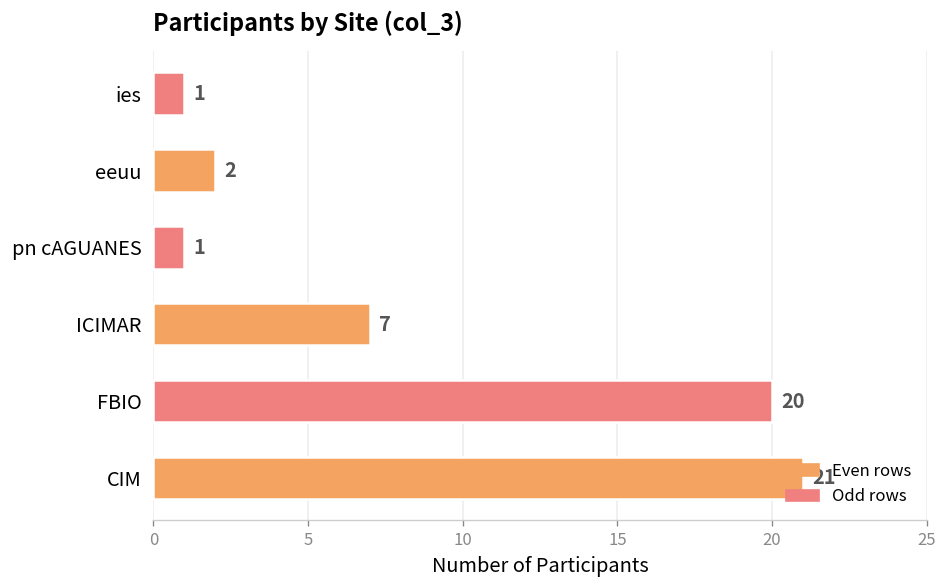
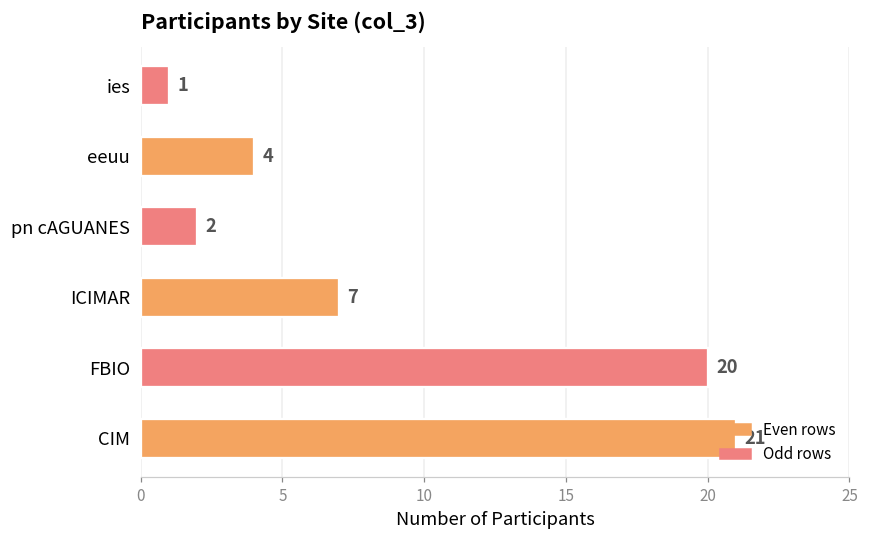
  {
    "ies": 1,
-   "eeuu": 2,
-   "pn cAGUANES": 1,
+   "eeuu": 4,
+   "pn cAGUANES": 2,
    "ICIMAR": 7,
    "FBIO": 20,
    "CIM": 21
  }
